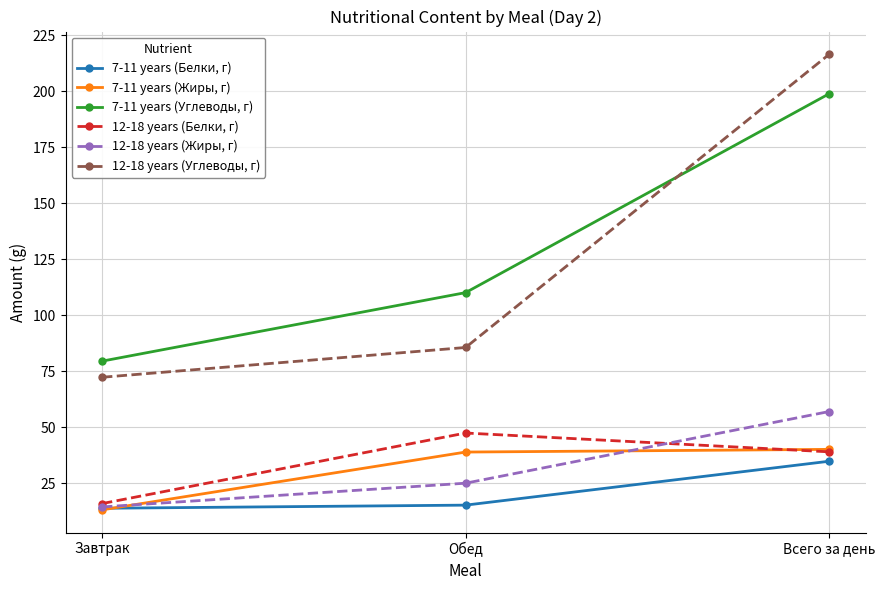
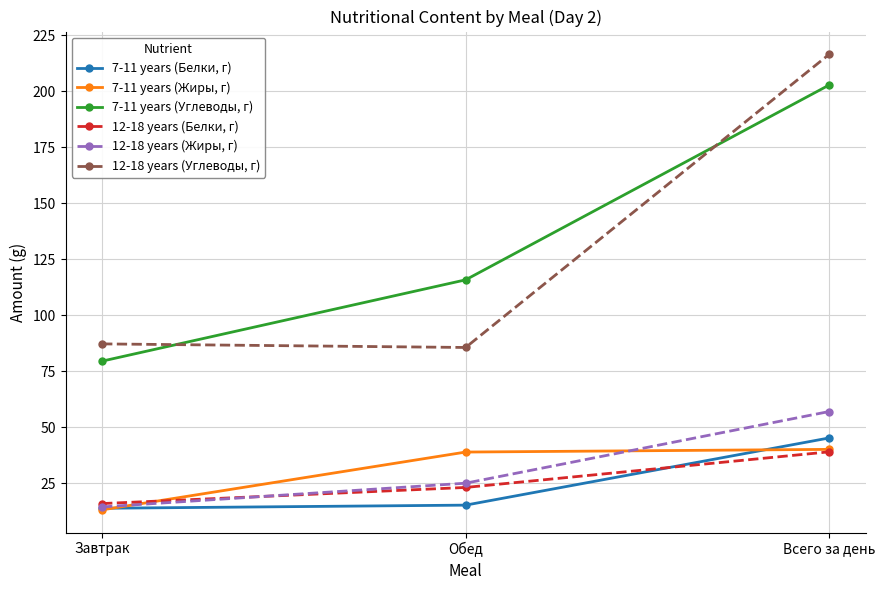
  {
    "7-11 years (Белки, г)": {
      "Обед": 15,
-     "Всего за день": 35
+     "Всего за день": 45
    },
    "7-11 years (Жиры, г)": {
      "Обед": 39
    },
    "7-11 years (Углеводы, г)": {
      "Завтрак": 80,
-     "Обед": 110,
-     "Всего за день": 199
+     "Обед": 116,
+     "Всего за день": 203
    },
    "12-18 years (Белки, г)": {
      "Завтрак": 16,
-     "Обед": 47
+     "Обед": 23
    },
    "12-18 years (Жиры, г)": {
      "Обед": 25,
      "Всего за день": 57
    },
    "12-18 years (Углеводы, г)": {
-     "Завтрак": 72,
+     "Завтрак": 87,
      "Обед": 86,
      "Всего за день": 217
    }
  }
